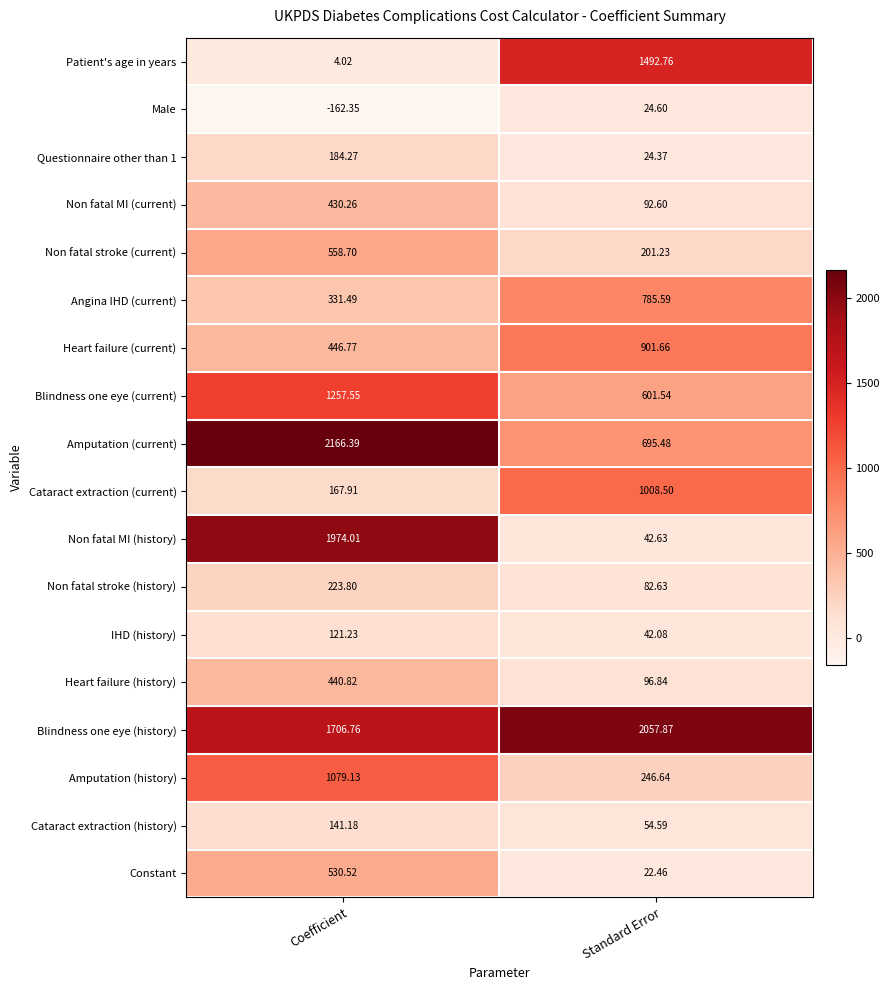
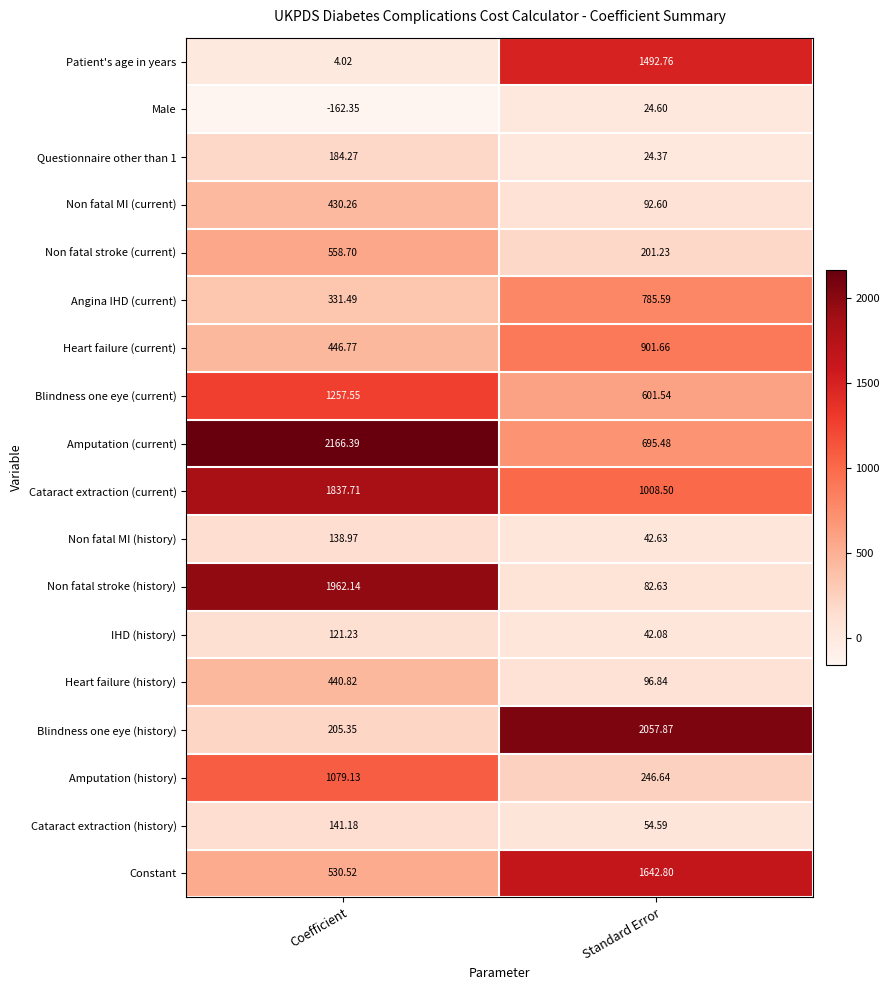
  {
    "Patient's age in years": {
      "Coefficient": 4.02,
      "Standard Error": 1492.76
    },
    "Male": {
      "Coefficient": -162.35,
      "Standard Error": 24.60
    },
    "Questionnaire other than 1": {
      "Coefficient": 184.27,
      "Standard Error": 24.37
    },
    "Non fatal MI (current)": {
      "Coefficient": 430.26,
      "Standard Error": 92.60
    },
    "Non fatal stroke (current)": {
      "Coefficient": 558.70,
      "Standard Error": 201.23
    },
    "Angina IHD (current)": {
      "Coefficient": 331.49,
      "Standard Error": 785.59
    },
    "Heart failure (current)": {
      "Coefficient": 446.77,
      "Standard Error": 901.66
    },
    "Blindness one eye (current)": {
      "Coefficient": 1257.55,
      "Standard Error": 601.54
    },
    "Amputation (current)": {
      "Coefficient": 2166.39,
      "Standard Error": 695.48
    },
    "Cataract extraction (current)": {
-     "Coefficient": 167.91,
+     "Coefficient": 1837.71,
      "Standard Error": 1008.50
    },
    "Non fatal MI (history)": {
-     "Coefficient": 1974.01,
+     "Coefficient": 138.97,
      "Standard Error": 42.63
    },
    "Non fatal stroke (history)": {
-     "Coefficient": 223.80,
+     "Coefficient": 1962.14,
      "Standard Error": 82.63
    },
    "IHD (history)": {
      "Coefficient": 121.23,
      "Standard Error": 42.08
    },
    "Heart failure (history)": {
      "Coefficient": 440.82,
      "Standard Error": 96.84
    },
    "Blindness one eye (history)": {
-     "Coefficient": 1706.76,
+     "Coefficient": 205.35,
      "Standard Error": 2057.87
    },
    "Amputation (history)": {
      "Coefficient": 1079.13,
      "Standard Error": 246.64
    },
    "Cataract extraction (history)": {
      "Coefficient": 141.18,
      "Standard Error": 54.59
    },
    "Constant": {
      "Coefficient": 530.52,
-     "Standard Error": 22.46
+     "Standard Error": 1642.80
    }
  }
